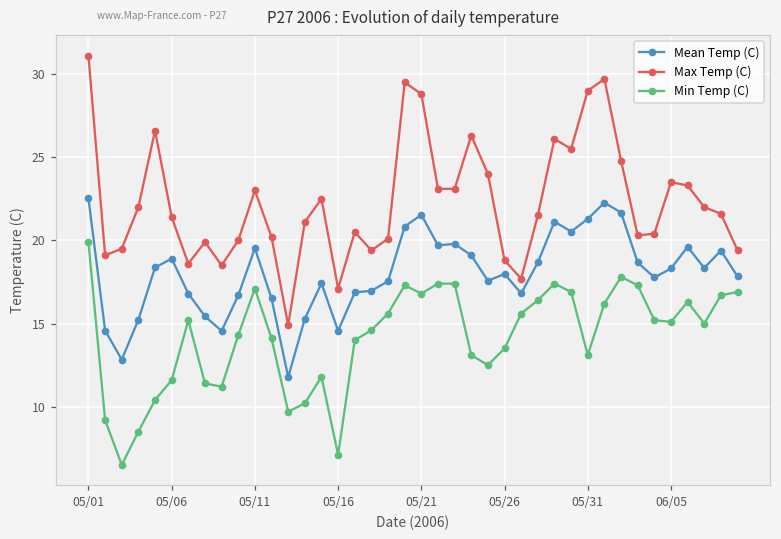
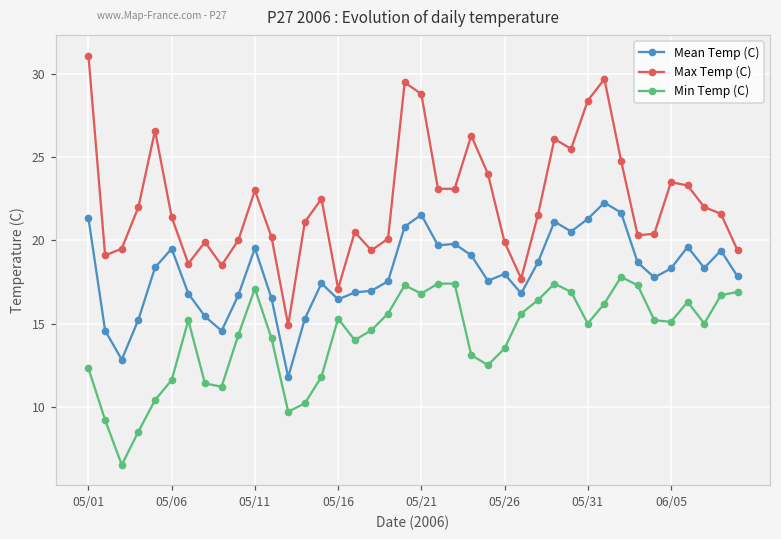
  {
    "Mean Temp (C)": {
-     "05/01": 22.5,
-     "05/06": 18.9,
+     "05/01": 21.3,
+     "05/06": 19.5,
      "05/11": 19.5,
-     "05/16": 14.6,
+     "05/16": 16.5,
      "05/21": 21.5,
      "05/26": 18.0,
      "05/31": 21.3,
      "06/05": 18.3
    },
    "Max Temp (C)": {
      "05/01": 31.1,
      "05/06": 21.4,
      "05/11": 23.0,
      "05/16": 17.1,
      "05/21": 28.8,
-     "05/26": 18.8,
-     "05/31": 29.0,
+     "05/26": 19.9,
+     "05/31": 28.4,
      "06/05": 23.5
    },
    "Min Temp (C)": {
-     "05/01": 19.9,
+     "05/01": 12.3,
      "05/06": 11.6,
      "05/11": 17.1,
-     "05/16": 7.1,
+     "05/16": 15.3,
      "05/21": 16.8,
      "05/26": 13.5,
-     "05/31": 13.1,
+     "05/31": 15.0,
      "06/05": 15.1
    }
  }
